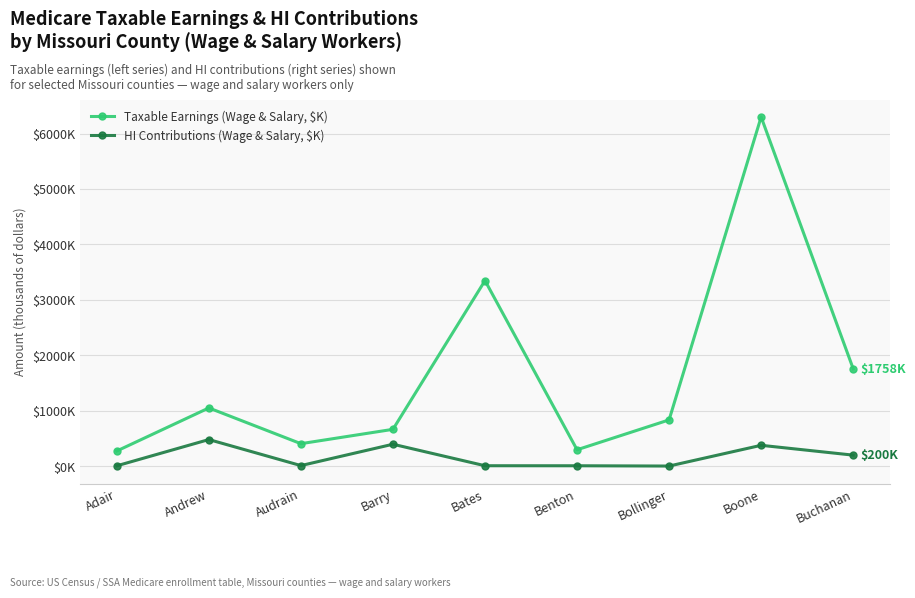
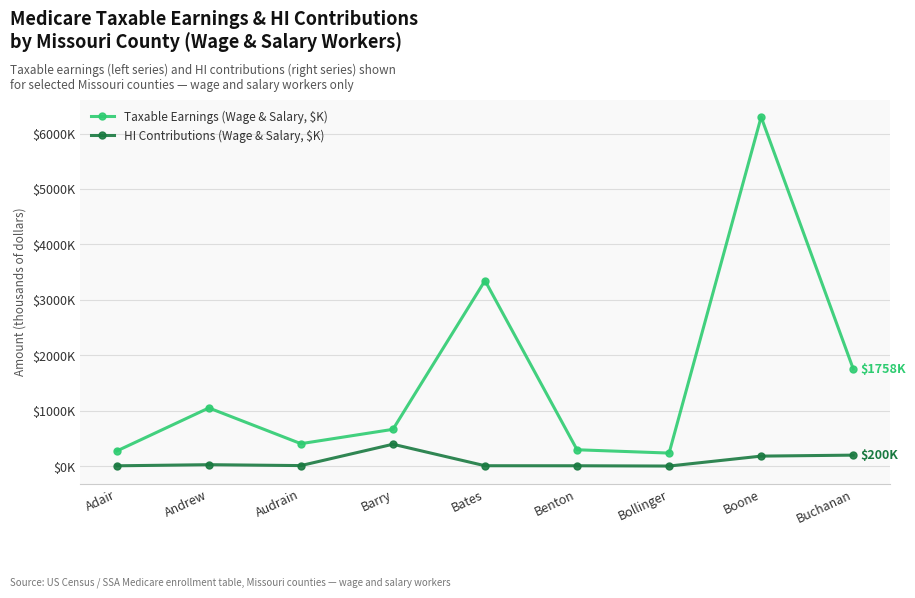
  {
    "Taxable Earnings (Wage & Salary, $K)": {
      "Adair": "$300000",
      "Andrew": "$1100000",
      "Audrain": "$400000",
      "Barry": "$700000",
      "Bates": "$3300000",
      "Benton": "$300000",
-     "Bollinger": "$800000",
+     "Bollinger": "$200000",
      "Boone": "$6300000"
    },
    "HI Contributions (Wage & Salary, $K)": {
      "Adair": "$0",
-     "Andrew": "$500000",
+     "Andrew": "$0",
      "Audrain": "$0",
      "Barry": "$400000",
      "Bates": "$0",
      "Benton": "$0",
      "Bollinger": "$0",
-     "Boone": "$400000"
+     "Boone": "$200000"
    }
  }
